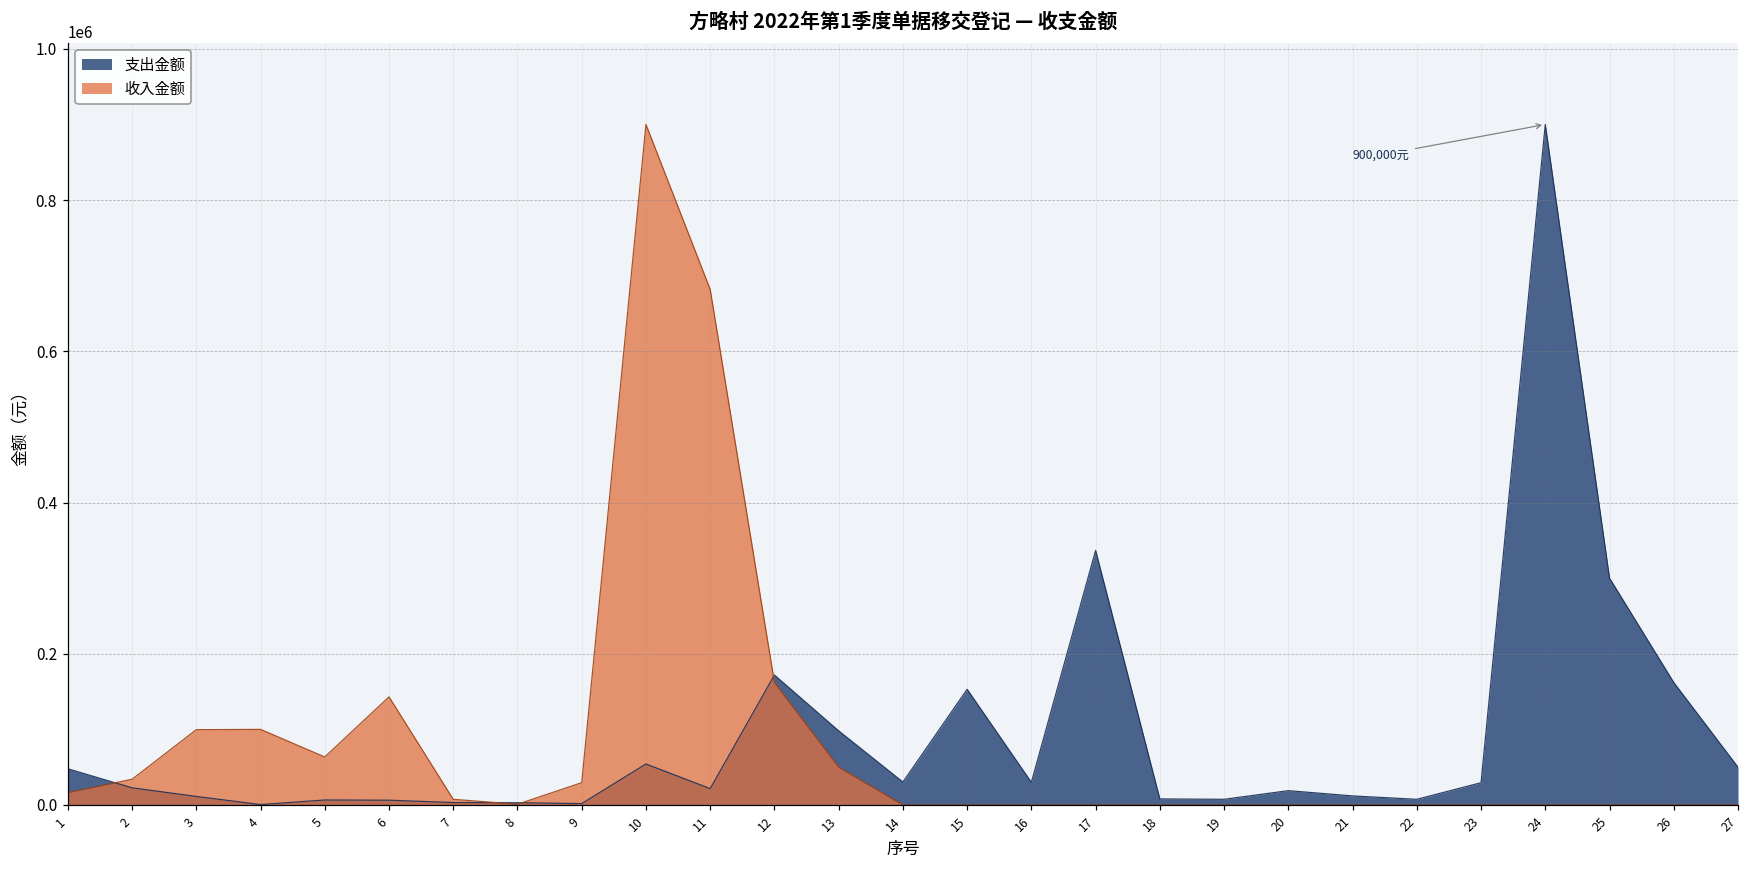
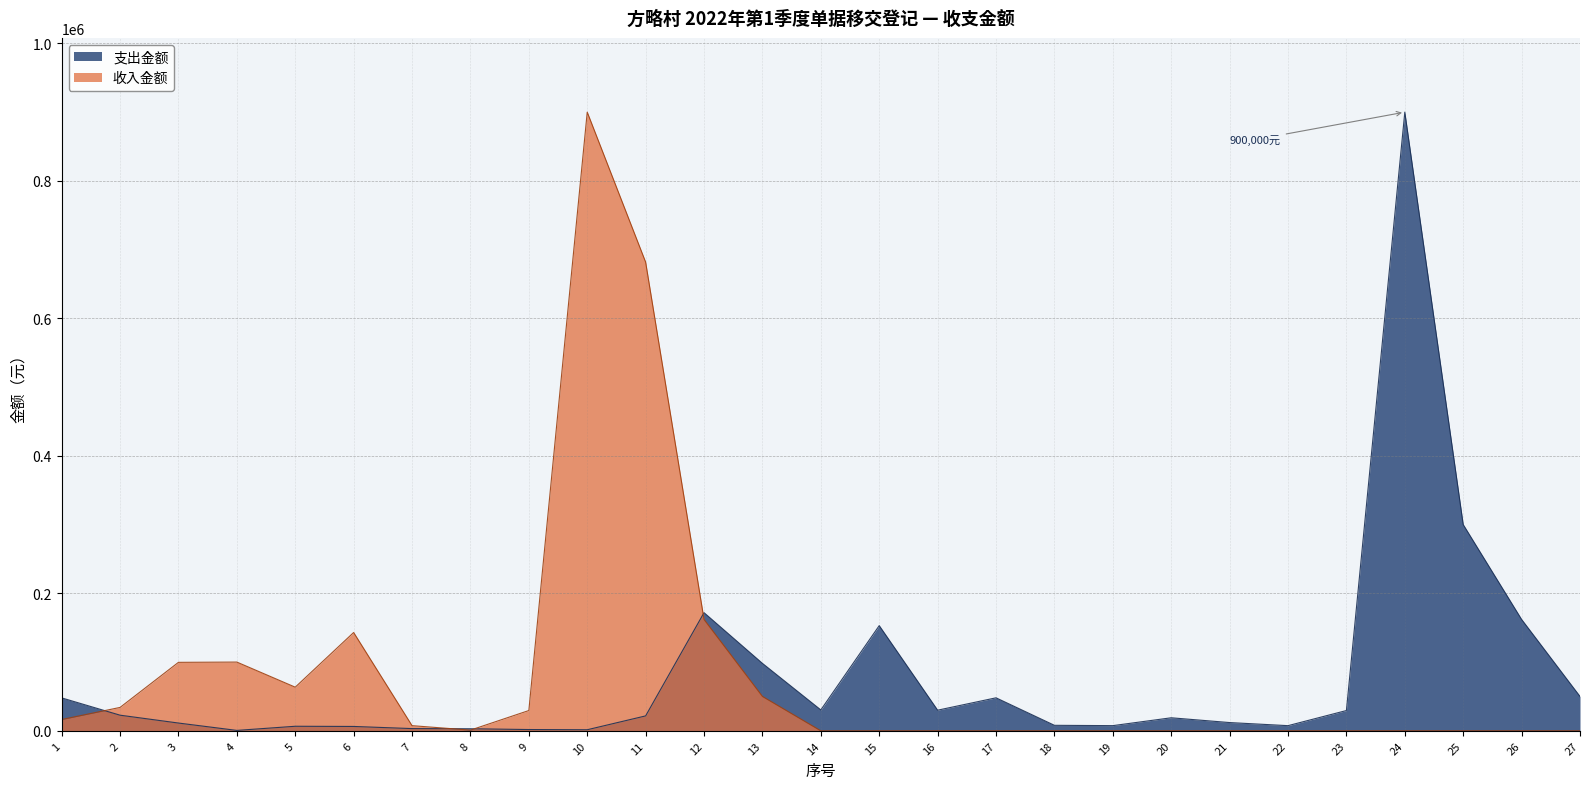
  {
    "支出金额": {
      "1": 50000,
      "2": 20000,
      "3": 10000,
      "4": 0,
      "5": 10000,
      "6": 10000,
      "7": 0,
      "9": 0,
-     "10": 50000,
+     "10": 0,
      "11": 20000,
      "12": 170000,
      "13": 100000,
      "14": 30000,
      "15": 150000,
      "16": 30000,
-     "17": 340000,
+     "17": 50000,
      "18": 10000,
      "19": 10000,
      "20": 20000,
      "21": 10000,
      "22": 10000,
      "23": 30000,
      "25": 300000,
      "26": 160000,
      "27": 50000
    },
    "收入金额": {
      "1": 20000,
      "2": 30000,
      "3": 100000,
      "4": 100000,
      "5": 60000,
      "6": 140000,
      "7": 10000,
      "9": 30000,
      "10": 900000,
      "11": 680000,
      "12": 160000,
      "13": 50000,
      "14": 0,
      "15": 0,
      "16": 0,
      "17": 0,
      "18": 0,
      "19": 0,
      "20": 0,
      "21": 0,
      "22": 0,
      "23": 0,
      "24": 0,
      "25": 0,
      "26": 0,
      "27": 0
    }
  }
